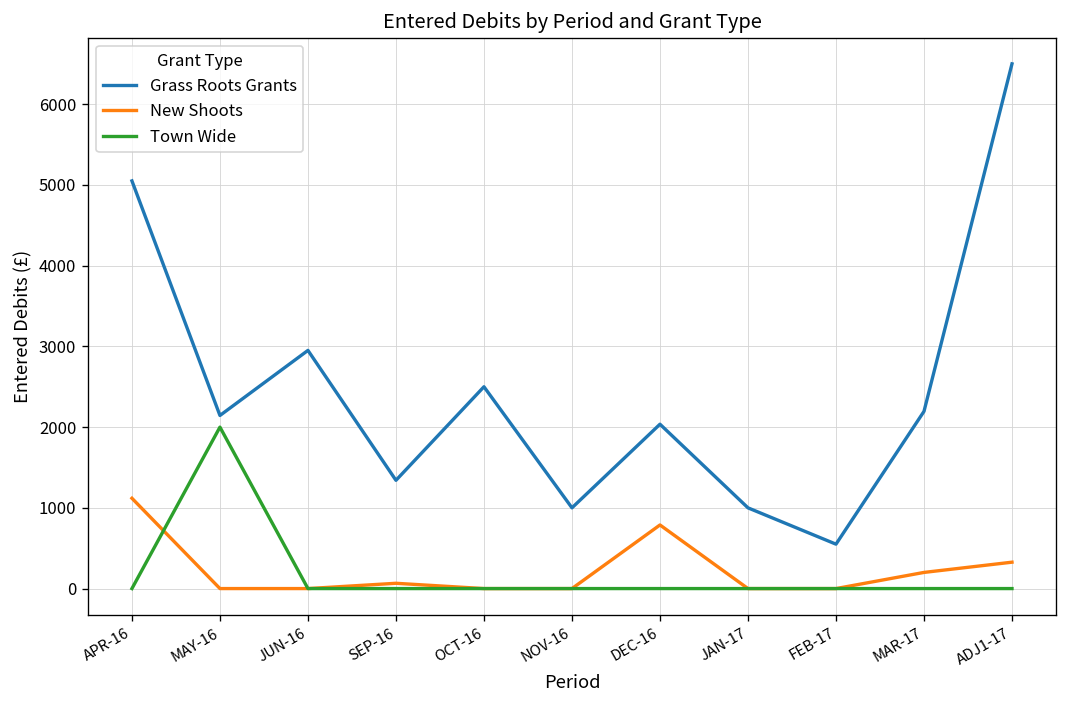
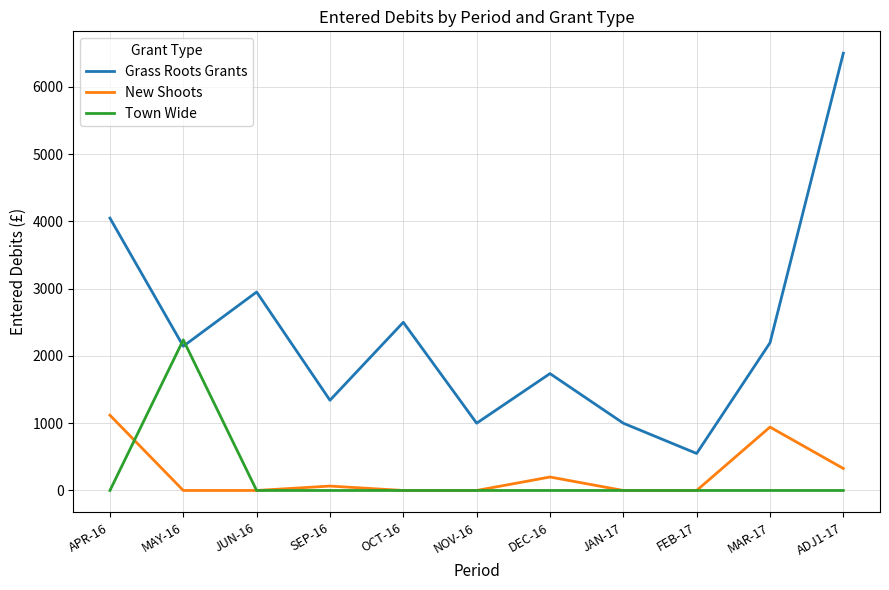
  {
    "Grass Roots Grants": {
-     "APR-16": 5100,
+     "APR-16": 4000,
      "MAY-16": 2100,
      "JUN-16": 3000,
      "SEP-16": 1300,
      "OCT-16": 2500,
      "NOV-16": 1000,
-     "DEC-16": 2000,
+     "DEC-16": 1700,
      "JAN-17": 1000,
      "FEB-17": 600,
      "MAR-17": 2200,
      "ADJ1-17": 6500
    },
    "New Shoots": {
      "APR-16": 1100,
      "MAY-16": 0,
      "SEP-16": 100,
-     "DEC-16": 800,
-     "MAR-17": 200,
+     "DEC-16": 200,
+     "MAR-17": 900,
      "ADJ1-17": 300
    },
    "Town Wide": {
      "APR-16": 0,
-     "MAY-16": 2000,
+     "MAY-16": 2200,
      "SEP-16": 0,
      "DEC-16": 0,
      "MAR-17": 0,
      "ADJ1-17": 0
    }
  }
